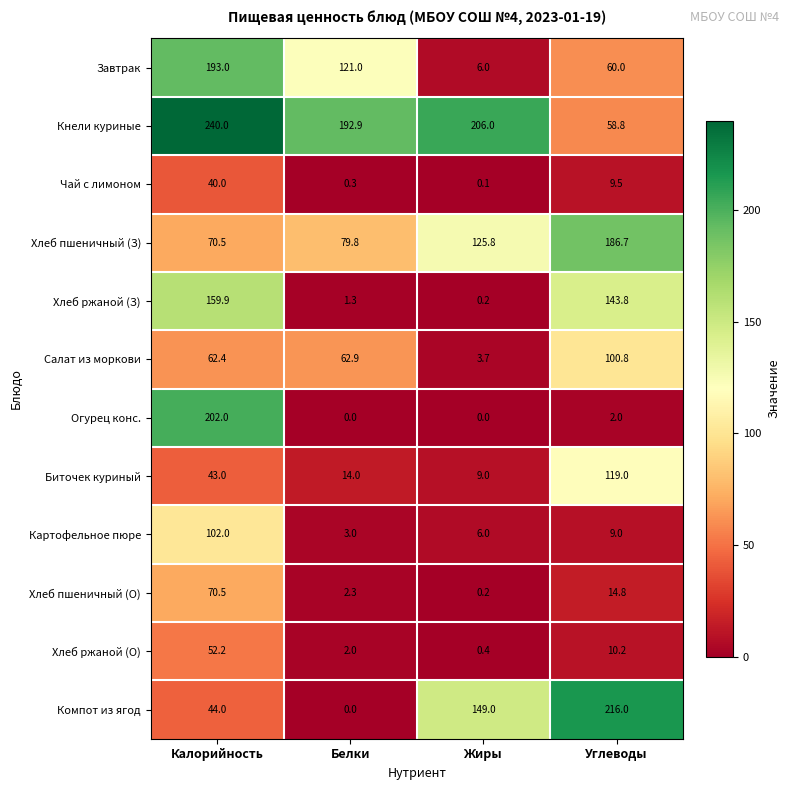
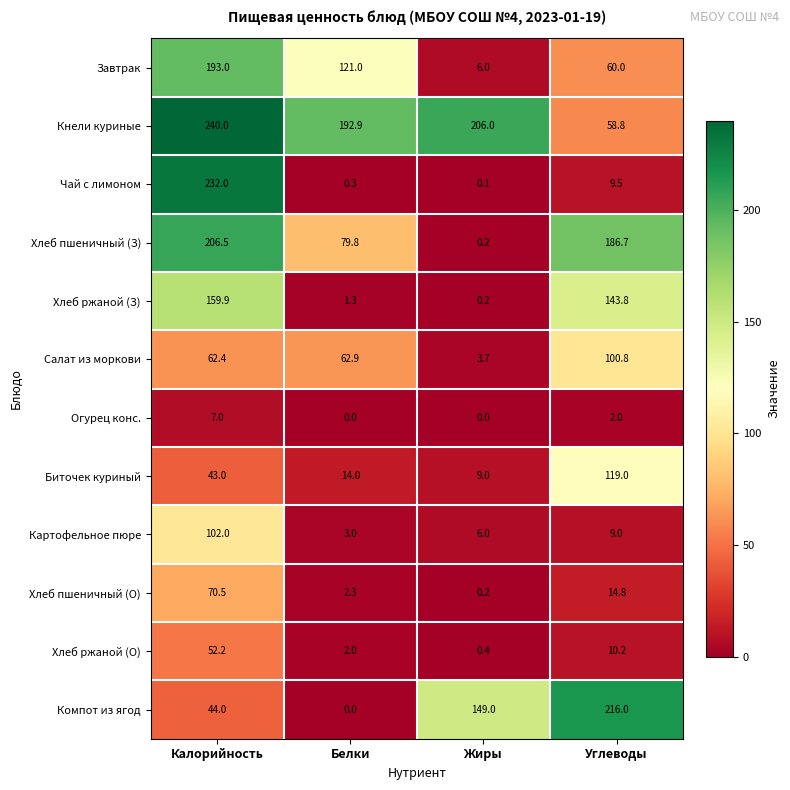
  {
    "Завтрак": {
      "Калорийность": 193.0,
      "Белки": 121.0,
      "Жиры": 6.0,
      "Углеводы": 60.0
    },
    "Кнели куриные": {
      "Калорийность": 240.0,
      "Белки": 192.9,
      "Жиры": 206.0,
      "Углеводы": 58.8
    },
    "Чай с лимоном": {
-     "Калорийность": 40.0,
+     "Калорийность": 232.0,
      "Белки": 0.3,
      "Жиры": 0.1,
      "Углеводы": 9.5
    },
    "Хлеб пшеничный (З)": {
-     "Калорийность": 70.5,
+     "Калорийность": 206.5,
      "Белки": 79.8,
-     "Жиры": 125.8,
+     "Жиры": 0.2,
      "Углеводы": 186.7
    },
    "Хлеб ржаной (З)": {
      "Калорийность": 159.9,
      "Белки": 1.3,
      "Жиры": 0.2,
      "Углеводы": 143.8
    },
    "Салат из моркови": {
      "Калорийность": 62.4,
      "Белки": 62.9,
      "Жиры": 3.7,
      "Углеводы": 100.8
    },
    "Огурец конс.": {
-     "Калорийность": 202.0,
+     "Калорийность": 7.0,
      "Белки": 0.0,
      "Жиры": 0.0,
      "Углеводы": 2.0
    },
    "Биточек куриный": {
      "Калорийность": 43.0,
      "Белки": 14.0,
      "Жиры": 9.0,
      "Углеводы": 119.0
    },
    "Картофельное пюре": {
      "Калорийность": 102.0,
      "Белки": 3.0,
      "Жиры": 6.0,
      "Углеводы": 9.0
    },
    "Хлеб пшеничный (О)": {
      "Калорийность": 70.5,
      "Белки": 2.3,
      "Жиры": 0.2,
      "Углеводы": 14.8
    },
    "Хлеб ржаной (О)": {
      "Калорийность": 52.2,
      "Белки": 2.0,
      "Жиры": 0.4,
      "Углеводы": 10.2
    },
    "Компот из ягод": {
      "Калорийность": 44.0,
      "Белки": 0.0,
      "Жиры": 149.0,
      "Углеводы": 216.0
    }
  }
